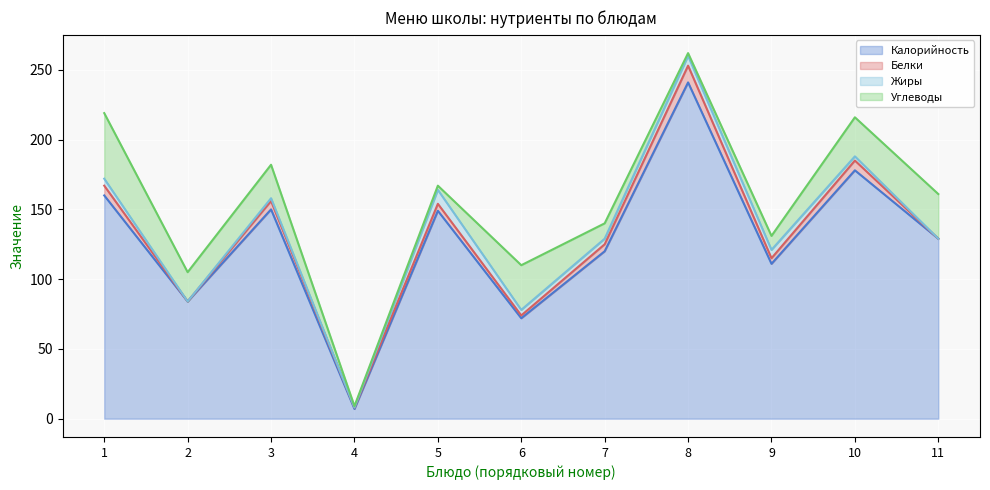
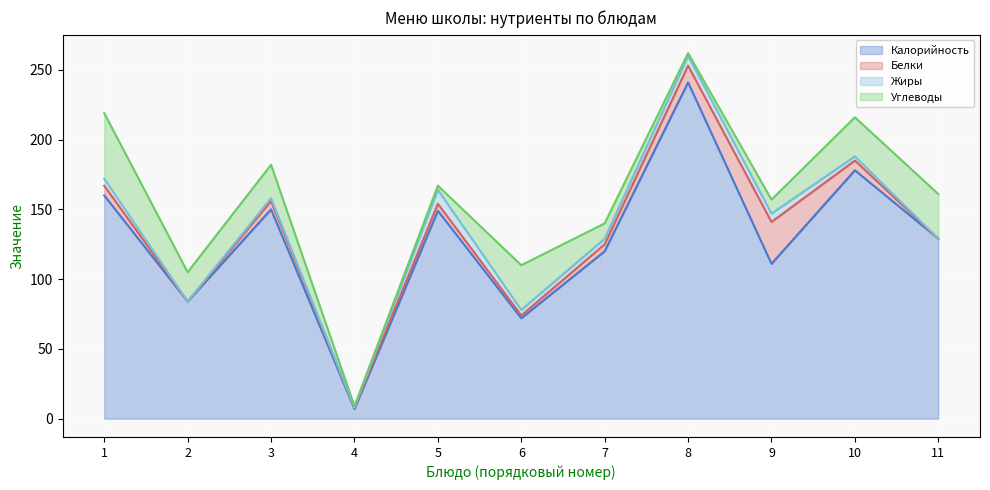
  {
    "Белки": {
      "1": 7,
      "3": 6,
      "5": 5,
      "6": 2,
      "7": 5,
      "8": 12,
-     "9": 4,
+     "9": 30,
      "10": 7
    },
    "Углеводы": {
      "1": 47,
      "2": 21,
      "3": 24,
      "5": 3,
      "6": 32,
      "7": 11,
      "8": 2,
      "9": 10,
      "10": 28,
      "11": 32
    }
  }
